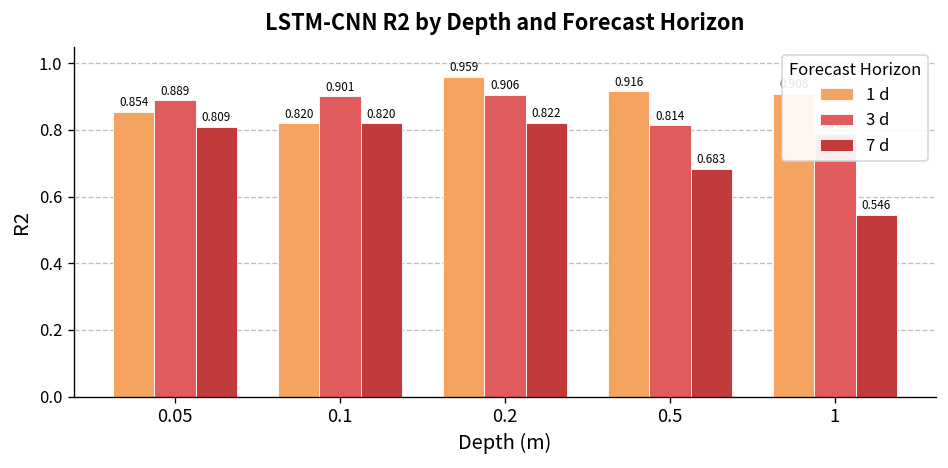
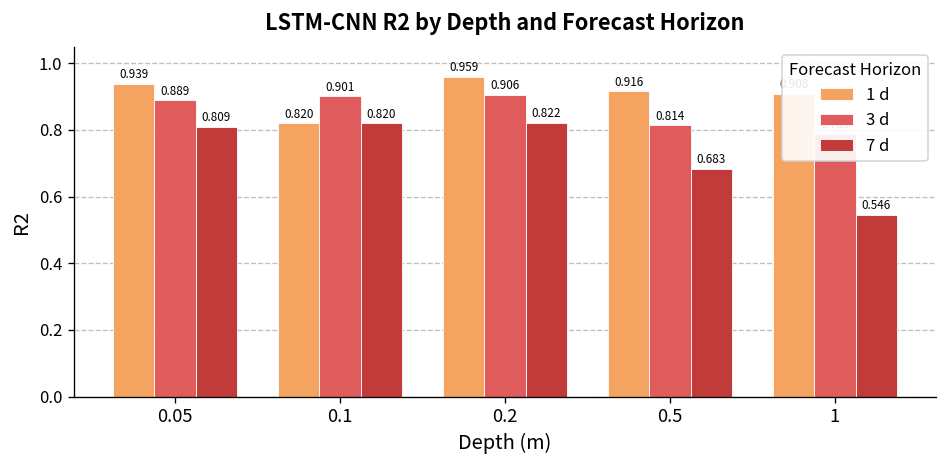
  {
    "1 d": {
-     "0.05": 0.854,
+     "0.05": 0.939,
      "0.1": 0.820,
      "0.2": 0.959,
      "0.5": 0.916
    }
  }
